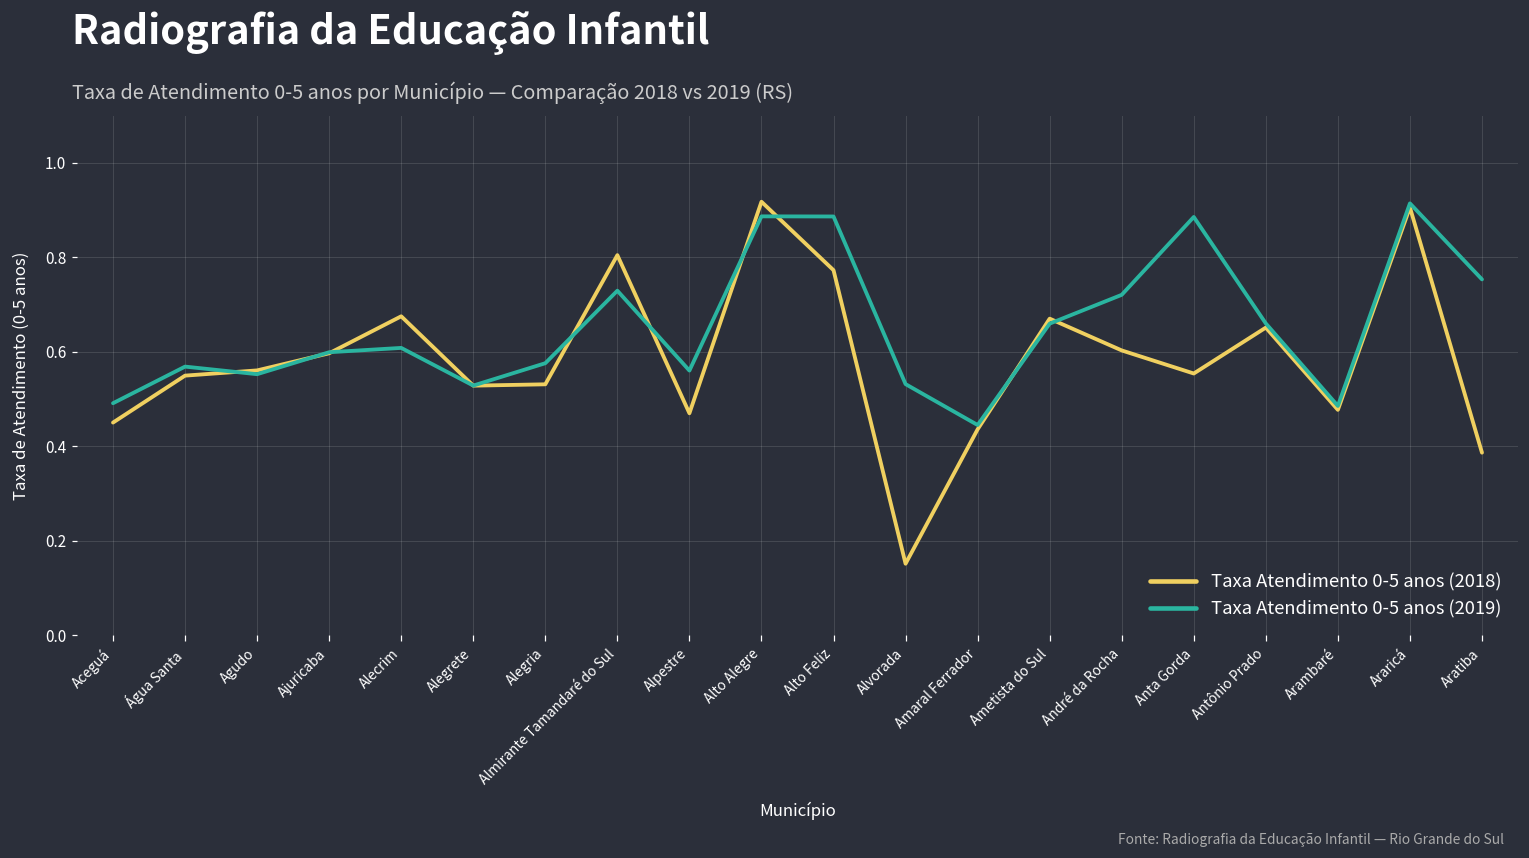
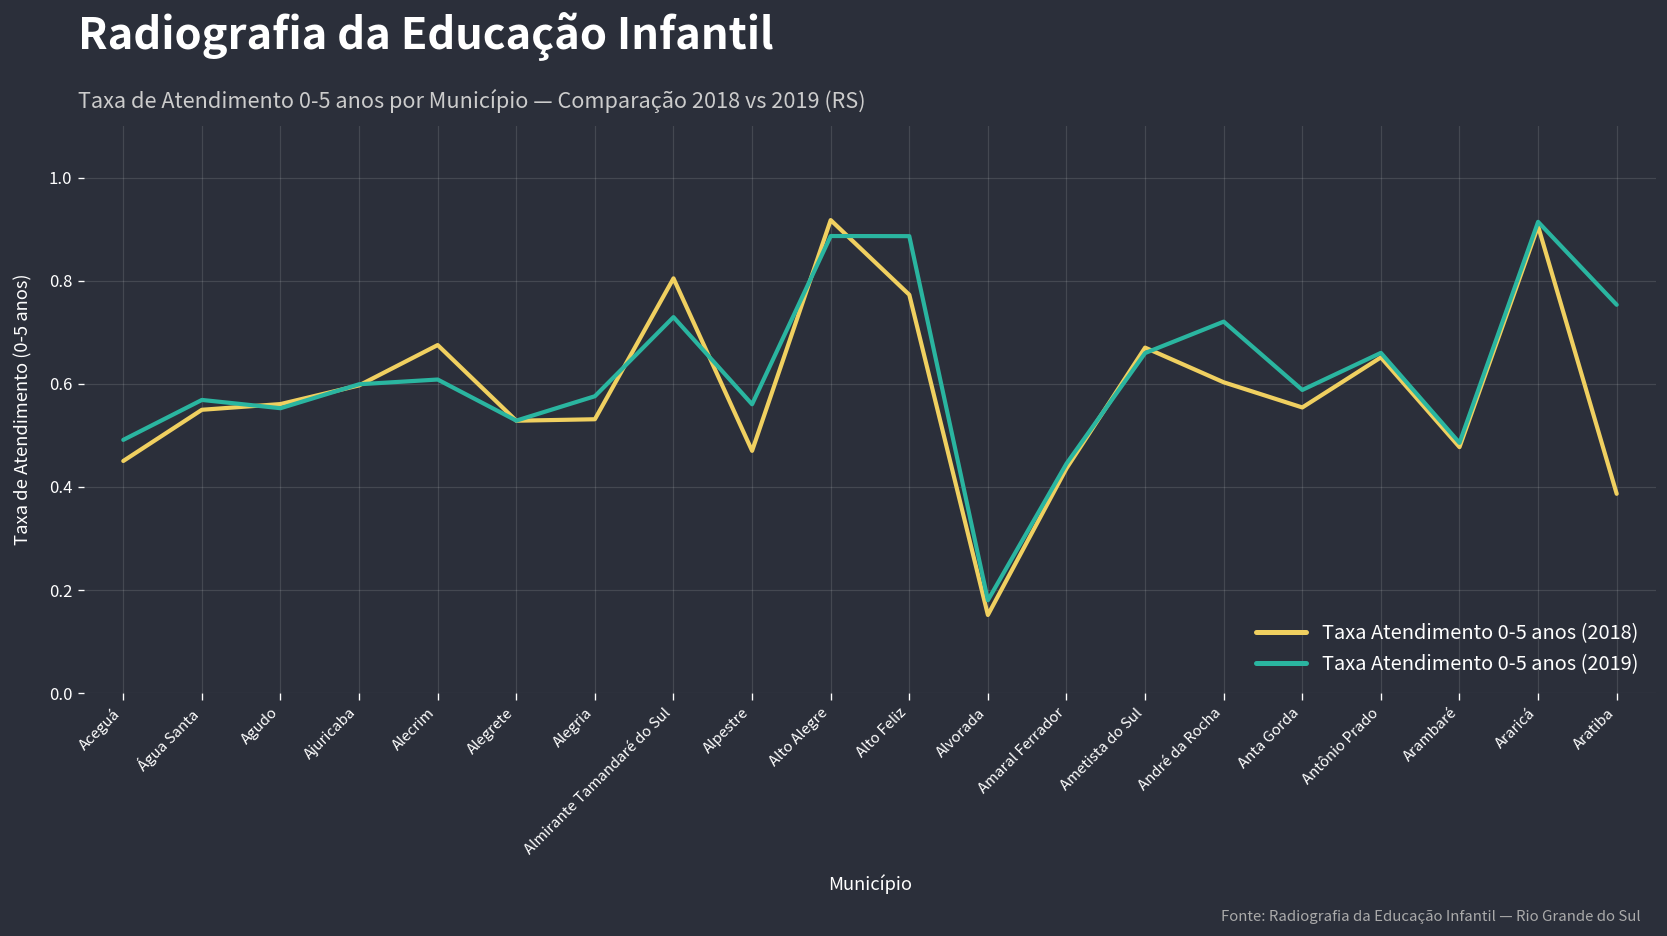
  {
    "Taxa Atendimento 0-5 anos (2018)": {
      "Aceguá": 0.45,
      "Água Santa": 0.55,
      "Agudo": 0.56,
      "Alecrim": 0.68,
      "Alegria": 0.53,
      "Almirante Tamandaré do Sul": 0.80,
      "Alpestre": 0.47,
      "Alto Alegre": 0.92,
      "Alto Feliz": 0.77,
      "Alvorada": 0.15,
      "Amaral Ferrador": 0.44,
      "Ametista do Sul": 0.67,
      "André da Rocha": 0.60,
      "Anta Gorda": 0.55,
      "Antônio Prado": 0.65,
      "Arambaré": 0.48,
      "Araricá": 0.91,
      "Aratiba": 0.39
    },
    "Taxa Atendimento 0-5 anos (2019)": {
      "Aceguá": 0.49,
      "Água Santa": 0.57,
      "Agudo": 0.55,
      "Alecrim": 0.61,
      "Alegria": 0.58,
      "Almirante Tamandaré do Sul": 0.73,
      "Alpestre": 0.56,
      "Alto Alegre": 0.89,
      "Alto Feliz": 0.89,
-     "Alvorada": 0.53,
+     "Alvorada": 0.18,
      "Amaral Ferrador": 0.45,
      "Ametista do Sul": 0.66,
      "André da Rocha": 0.72,
-     "Anta Gorda": 0.89,
+     "Anta Gorda": 0.59,
      "Antônio Prado": 0.66,
      "Arambaré": 0.49,
      "Araricá": 0.91,
      "Aratiba": 0.75
    }
  }
